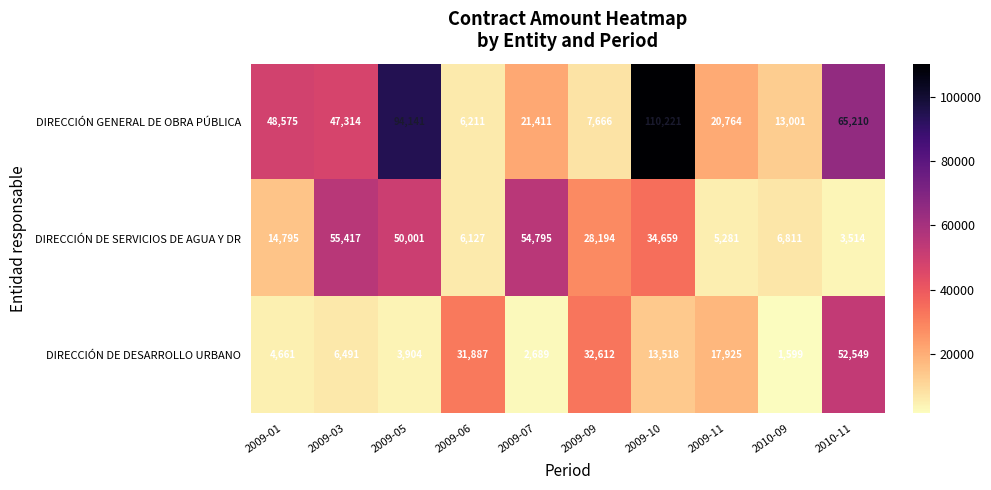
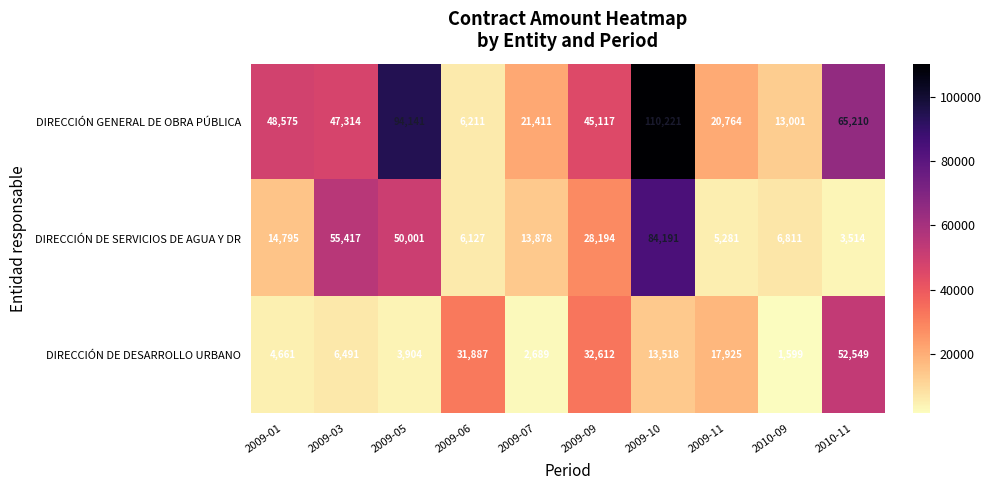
  {
    "DIRECCIÓN GENERAL DE OBRA PÚBLICA": {
      "2009-01": "48,575",
      "2009-03": "47,314",
      "2009-06": "6,211",
      "2009-07": "21,411",
-     "2009-09": "7,666",
+     "2009-09": "45,117",
      "2009-11": "20,764",
      "2010-09": "13,001",
      "2010-11": "65,210"
    },
    "DIRECCIÓN DE SERVICIOS DE AGUA Y DR": {
      "2009-01": "14,795",
      "2009-03": "55,417",
      "2009-05": "50,001",
      "2009-06": "6,127",
-     "2009-07": "54,795",
+     "2009-07": "13,878",
      "2009-09": "28,194",
-     "2009-10": "34,659",
+     "2009-10": "84,191",
      "2009-11": "5,281",
      "2010-09": "6,811",
      "2010-11": "3,514"
    },
    "DIRECCIÓN DE DESARROLLO URBANO": {
      "2009-01": "4,661",
      "2009-03": "6,491",
      "2009-05": "3,904",
      "2009-06": "31,887",
      "2009-07": "2,689",
      "2009-09": "32,612",
      "2009-10": "13,518",
      "2009-11": "17,925",
      "2010-09": "1,599",
      "2010-11": "52,549"
    }
  }
